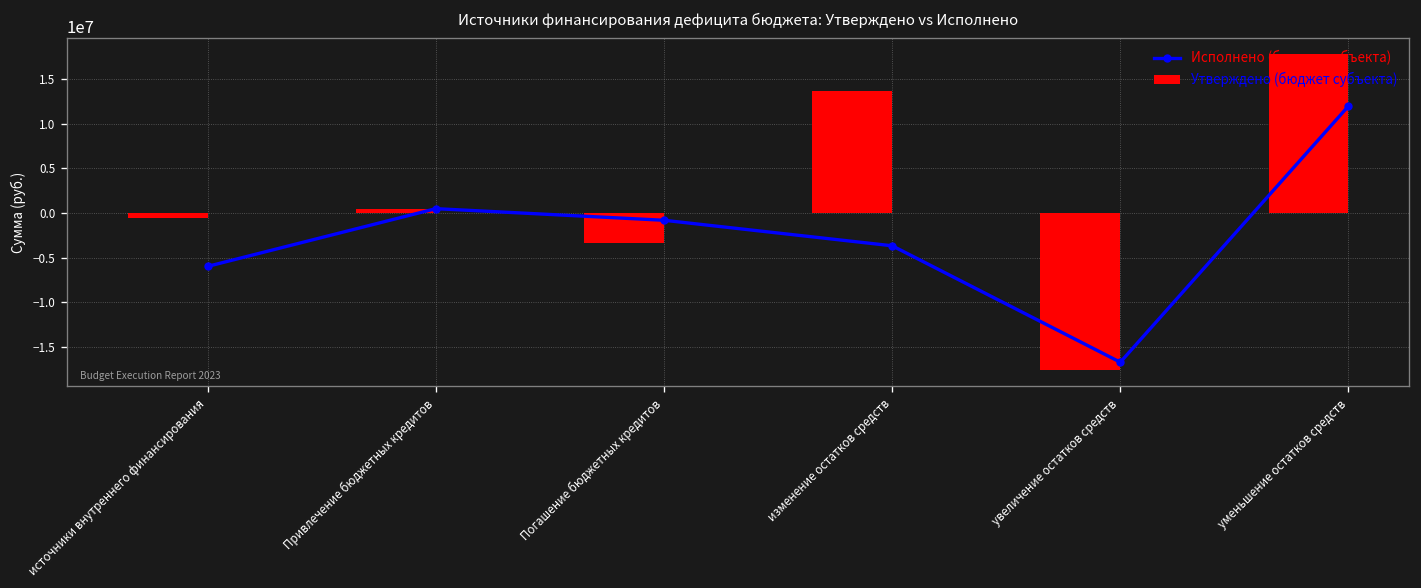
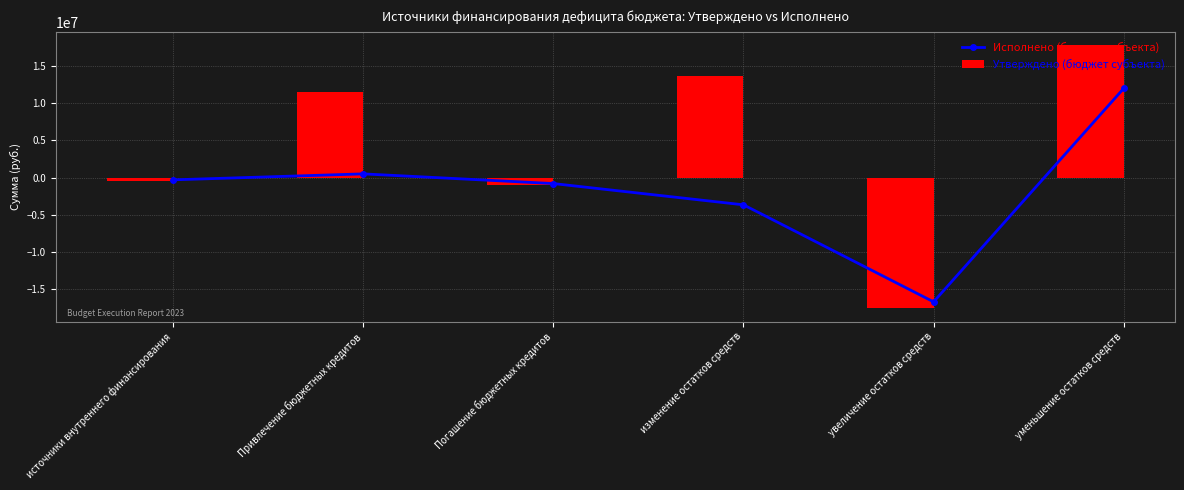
  {
    "Утверждено (бюджет субъекта)": {
      "источники внутреннего финансирования": -1000000,
-     "Привлечение бюджетных кредитов": 1000000,
-     "Погашение бюджетных кредитов": -3000000,
+     "Привлечение бюджетных кредитов": 12000000,
+     "Погашение бюджетных кредитов": -1000000,
      "изменение остатков средств": 14000000,
      "увеличение остатков средств": -18000000,
      "уменьшение остатков средств": 18000000
    },
    "Исполнено (бюджет субъекта)": {
-     "источники внутреннего финансирования": -6000000,
+     "источники внутреннего финансирования": 0,
      "Привлечение бюджетных кредитов": 1000000,
      "Погашение бюджетных кредитов": -1000000,
      "изменение остатков средств": -4000000,
      "увеличение остатков средств": -17000000,
      "уменьшение остатков средств": 12000000
    }
  }
